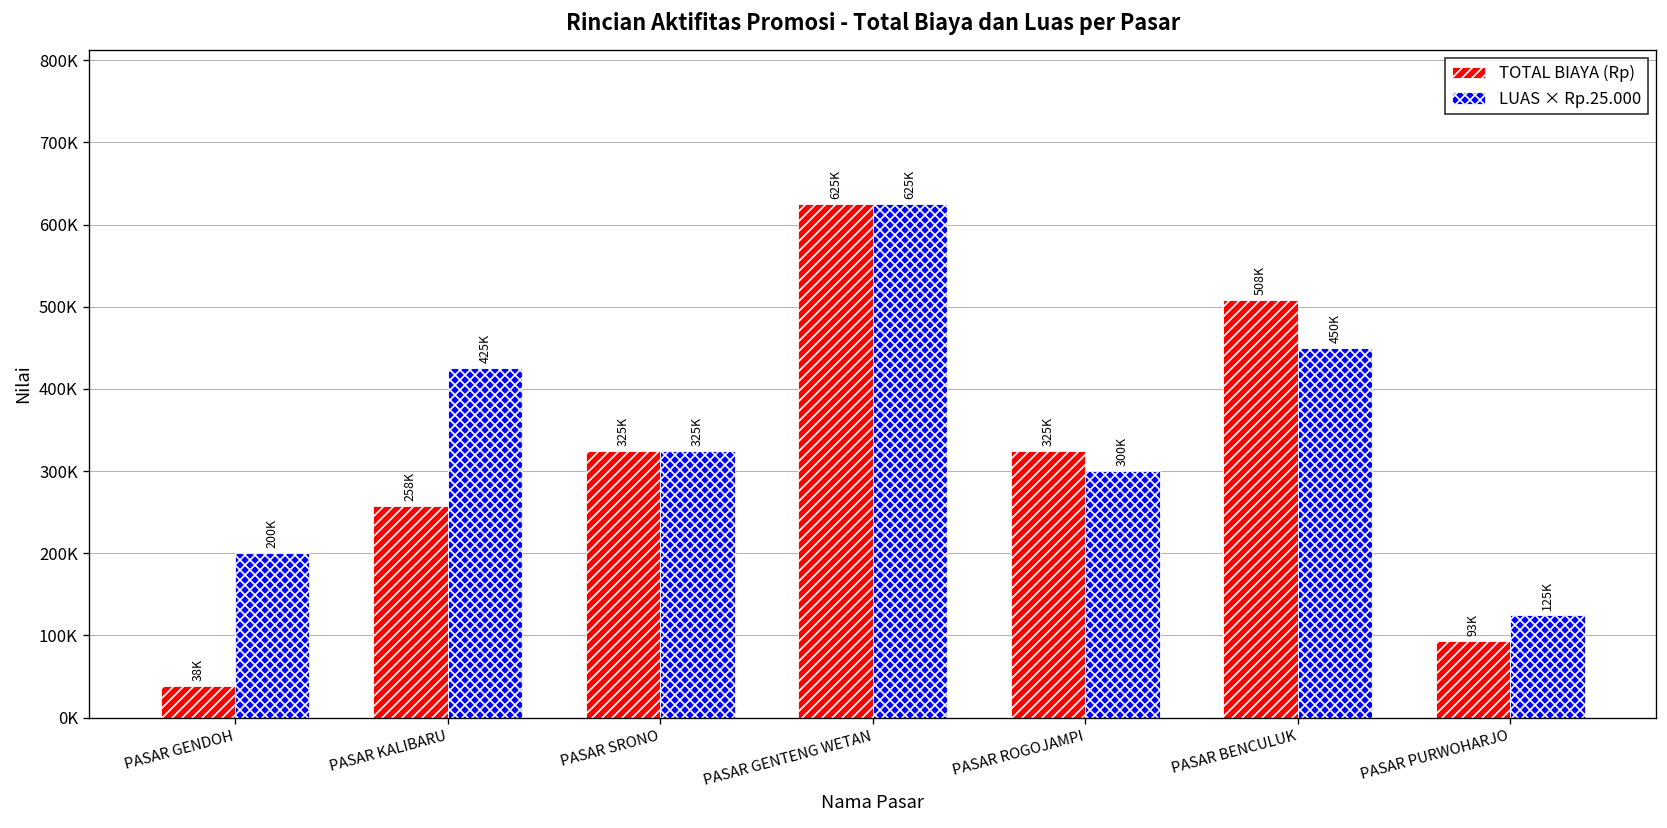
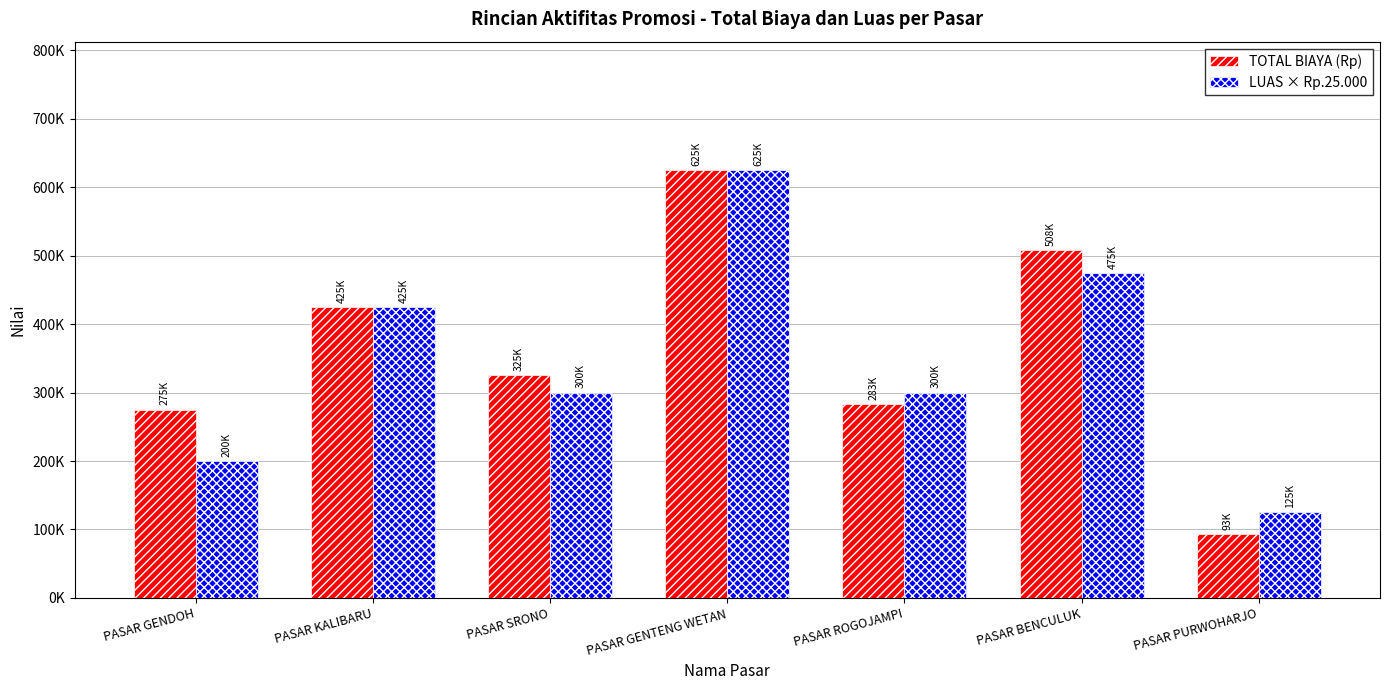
  {
    "TOTAL BIAYA (Rp)": {
-     "PASAR GENDOH": "38K",
-     "PASAR KALIBARU": "258K",
+     "PASAR GENDOH": "275K",
+     "PASAR KALIBARU": "425K",
      "PASAR SRONO": "325K",
      "PASAR GENTENG WETAN": "625K",
-     "PASAR ROGOJAMPI": "325K",
+     "PASAR ROGOJAMPI": "283K",
      "PASAR BENCULUK": "508K",
      "PASAR PURWOHARJO": "93K"
    },
    "LUAS × Rp.25.000": {
      "PASAR GENDOH": "200K",
      "PASAR KALIBARU": "425K",
-     "PASAR SRONO": "325K",
+     "PASAR SRONO": "300K",
      "PASAR GENTENG WETAN": "625K",
      "PASAR ROGOJAMPI": "300K",
-     "PASAR BENCULUK": "450K",
+     "PASAR BENCULUK": "475K",
      "PASAR PURWOHARJO": "125K"
    }
  }
